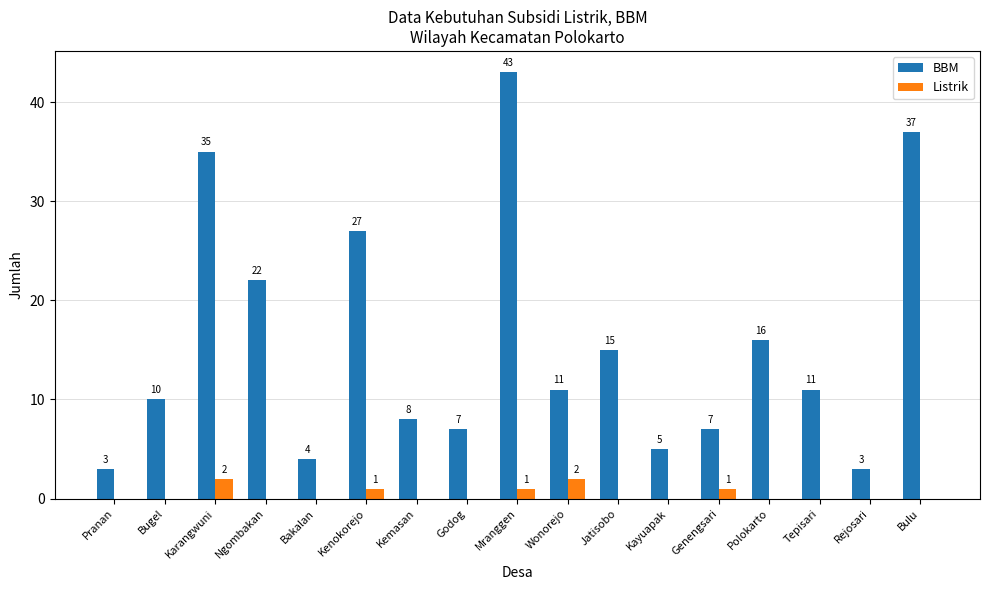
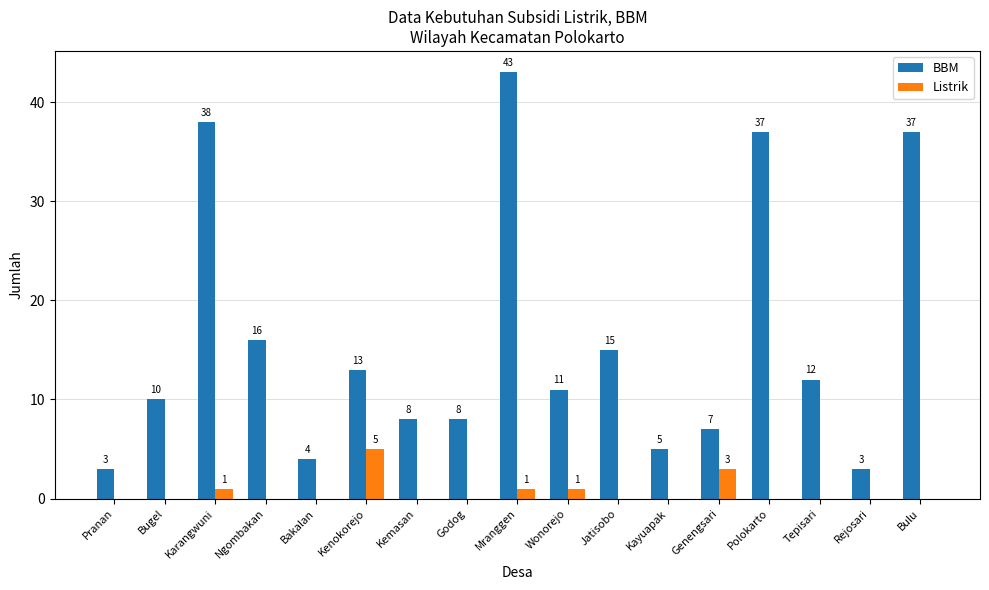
  {
    "BBM": {
      "Pranan": 3,
      "Bugel": 10,
-     "Karangwuni": 35,
-     "Ngombakan": 22,
+     "Karangwuni": 38,
+     "Ngombakan": 16,
      "Bakalan": 4,
-     "Kenokorejo": 27,
+     "Kenokorejo": 13,
      "Kemasan": 8,
-     "Godog": 7,
+     "Godog": 8,
      "Mranggen": 43,
      "Wonorejo": 11,
      "Jatisobo": 15,
      "Kayuapak": 5,
      "Genengsari": 7,
-     "Polokarto": 16,
-     "Tepisari": 11,
+     "Polokarto": 37,
+     "Tepisari": 12,
      "Rejosari": 3,
      "Bulu": 37
    },
    "Listrik": {
-     "Karangwuni": 2,
-     "Kenokorejo": 1,
+     "Karangwuni": 1,
+     "Kenokorejo": 5,
      "Mranggen": 1,
-     "Wonorejo": 2,
-     "Genengsari": 1
+     "Wonorejo": 1,
+     "Genengsari": 3
    }
  }
